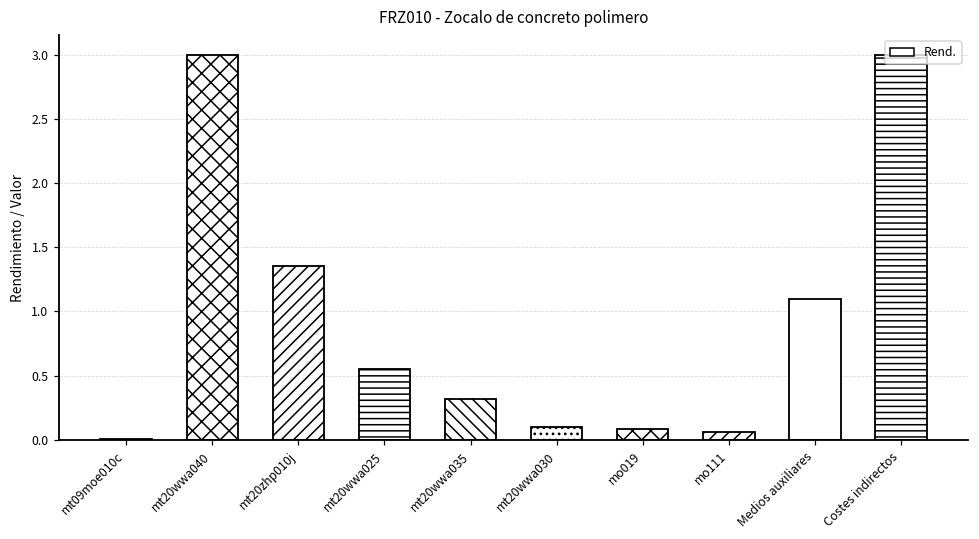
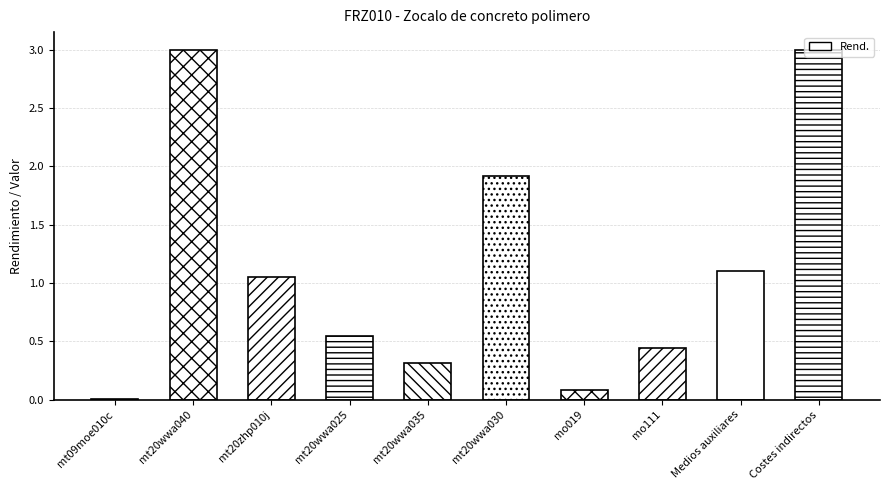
  {
    "mt20wwa040": 3.00,
-   "mt20zhp010j": 1.35,
+   "mt20zhp010j": 1.05,
    "mt20wwa025": 0.55,
    "mt20wwa035": 0.32,
-   "mt20wwa030": 0.10,
+   "mt20wwa030": 1.92,
    "mo019": 0.09,
-   "mo111": 0.06,
+   "mo111": 0.45,
    "Medios auxiliares": 1.10
  }
